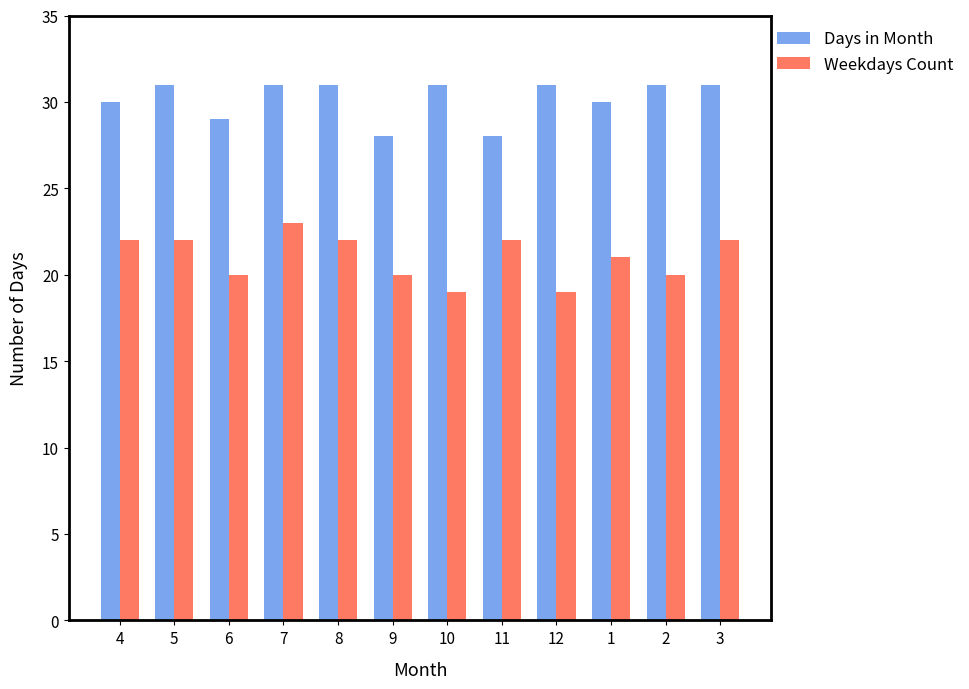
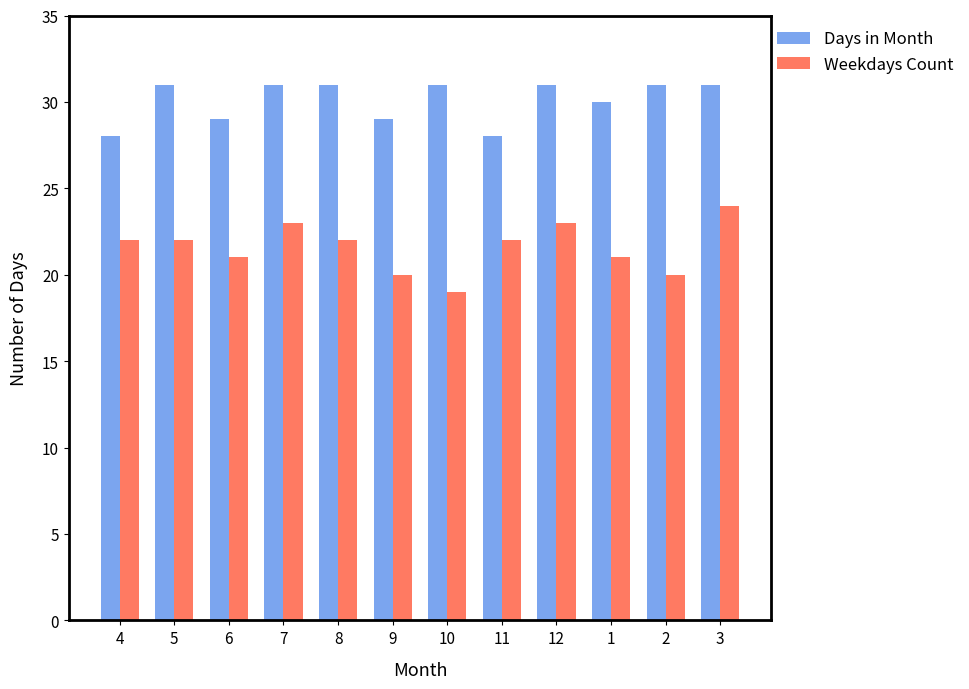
  {
    "Days in Month": {
-     "4": 30,
+     "4": 28,
      "5": 31,
      "6": 29,
      "7": 31,
      "8": 31,
-     "9": 28,
+     "9": 29,
      "10": 31,
      "11": 28,
      "12": 31,
      "1": 30,
      "2": 31,
      "3": 31
    },
    "Weekdays Count": {
      "4": 22,
      "5": 22,
-     "6": 20,
+     "6": 21,
      "7": 23,
      "8": 22,
      "9": 20,
      "10": 19,
      "11": 22,
-     "12": 19,
+     "12": 23,
      "1": 21,
      "2": 20,
-     "3": 22
+     "3": 24
    }
  }
